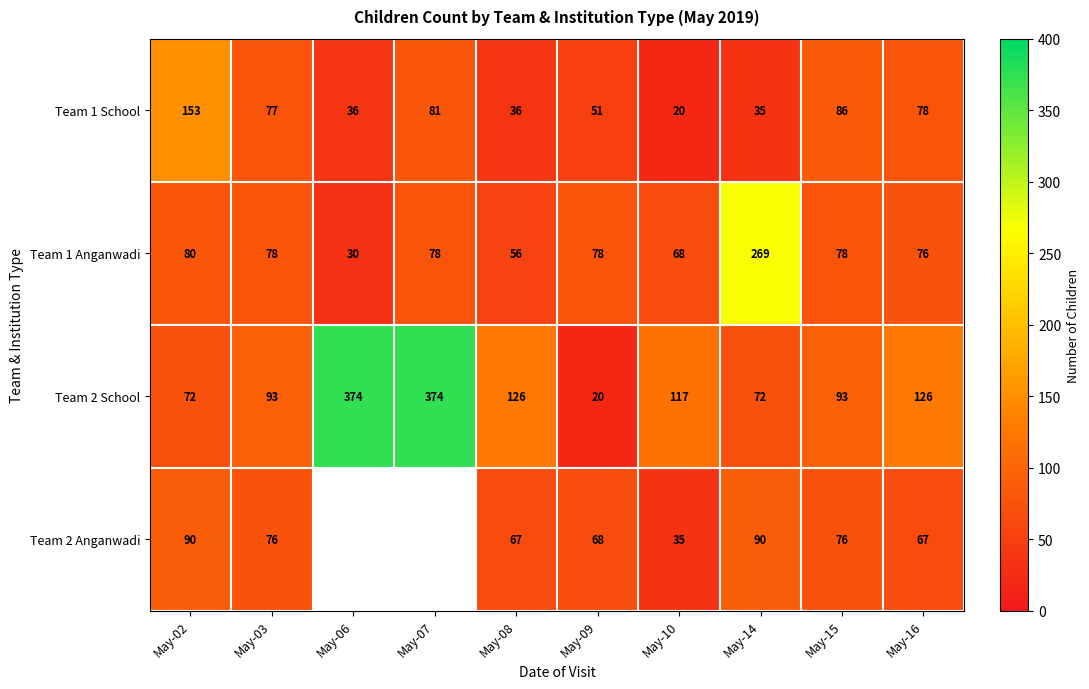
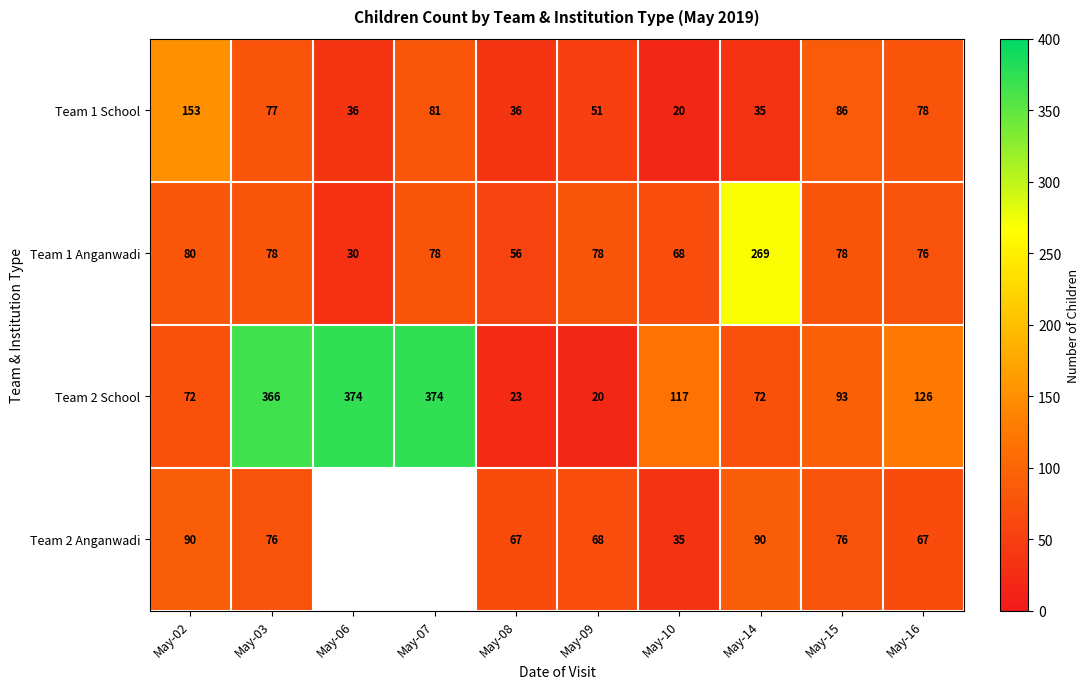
  {
    "Team 1 School": {
      "May-02": 153,
      "May-03": 77,
      "May-06": 36,
      "May-07": 81,
      "May-08": 36,
      "May-09": 51,
      "May-10": 20,
      "May-14": 35,
      "May-15": 86,
      "May-16": 78
    },
    "Team 1 Anganwadi": {
      "May-02": 80,
      "May-03": 78,
      "May-06": 30,
      "May-07": 78,
      "May-08": 56,
      "May-09": 78,
      "May-10": 68,
      "May-14": 269,
      "May-15": 78,
      "May-16": 76
    },
    "Team 2 School": {
      "May-02": 72,
-     "May-03": 93,
+     "May-03": 366,
      "May-06": 374,
      "May-07": 374,
-     "May-08": 126,
+     "May-08": 23,
      "May-09": 20,
      "May-10": 117,
      "May-14": 72,
      "May-15": 93,
      "May-16": 126
    },
    "Team 2 Anganwadi": {
      "May-02": 90,
      "May-03": 76,
      "May-08": 67,
      "May-09": 68,
      "May-10": 35,
      "May-14": 90,
      "May-15": 76,
      "May-16": 67
    }
  }
